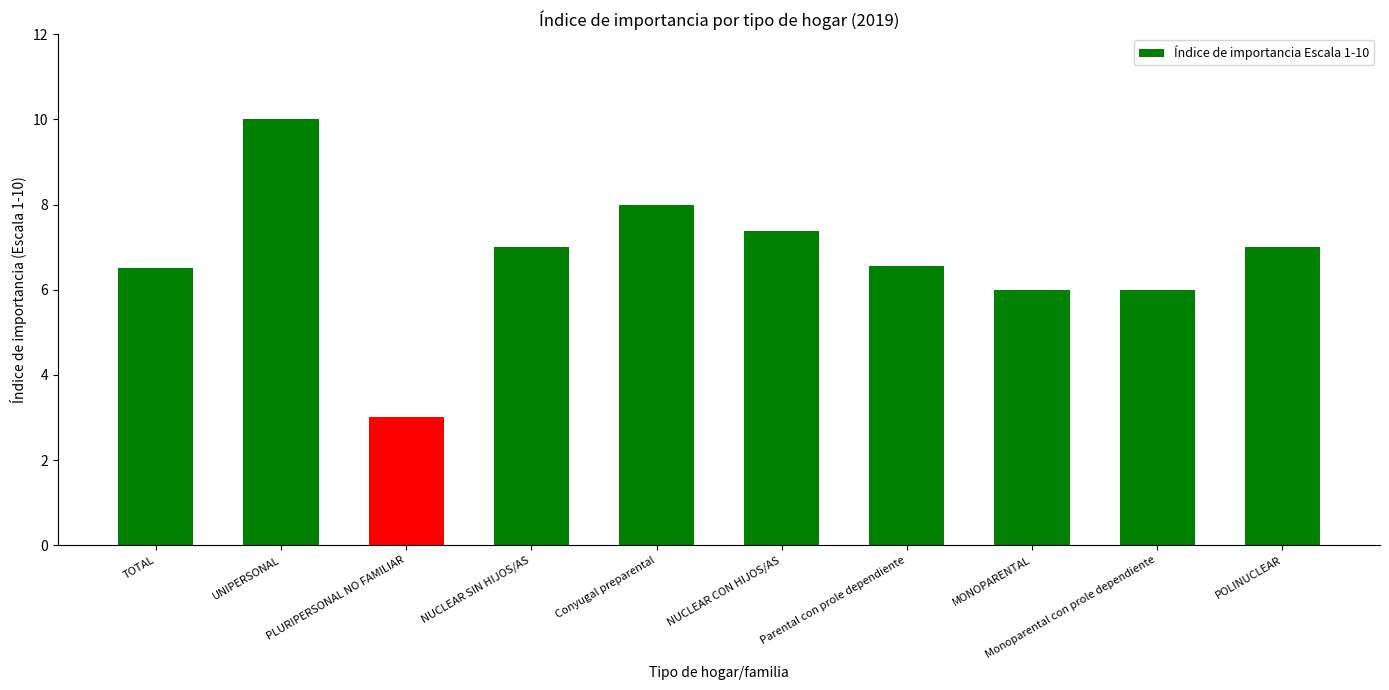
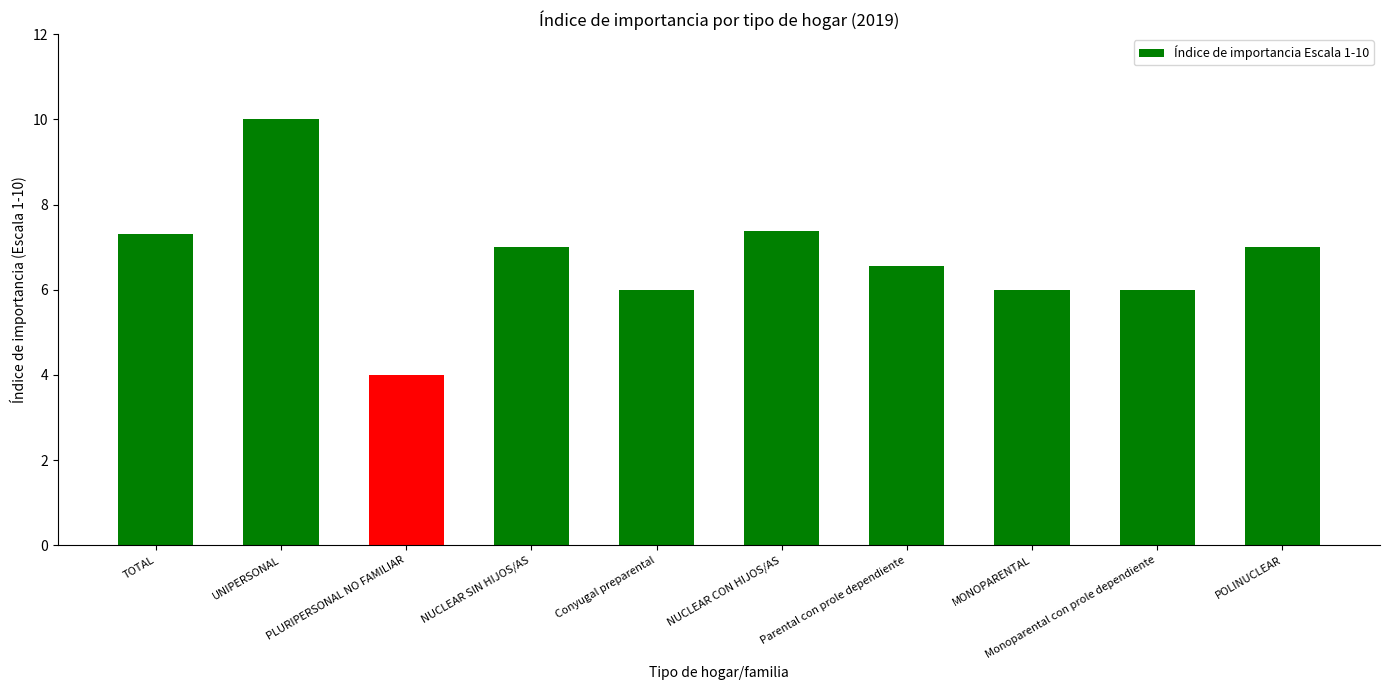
  {
-   "TOTAL": 6.5,
+   "TOTAL": 7.3,
    "UNIPERSONAL": 10.0,
-   "PLURIPERSONAL NO FAMILIAR": 3,
+   "PLURIPERSONAL NO FAMILIAR": 4,
    "NUCLEAR SIN HIJOS/AS": 7.0,
-   "Conyugal preparental": 8,
+   "Conyugal preparental": 6,
    "NUCLEAR CON HIJOS/AS": 7.4,
    "Parental con prole dependiente": 6.6,
    "MONOPARENTAL": 6.0,
    "Monoparental con prole dependiente": 6.0,
    "POLINUCLEAR": 7.0
  }
